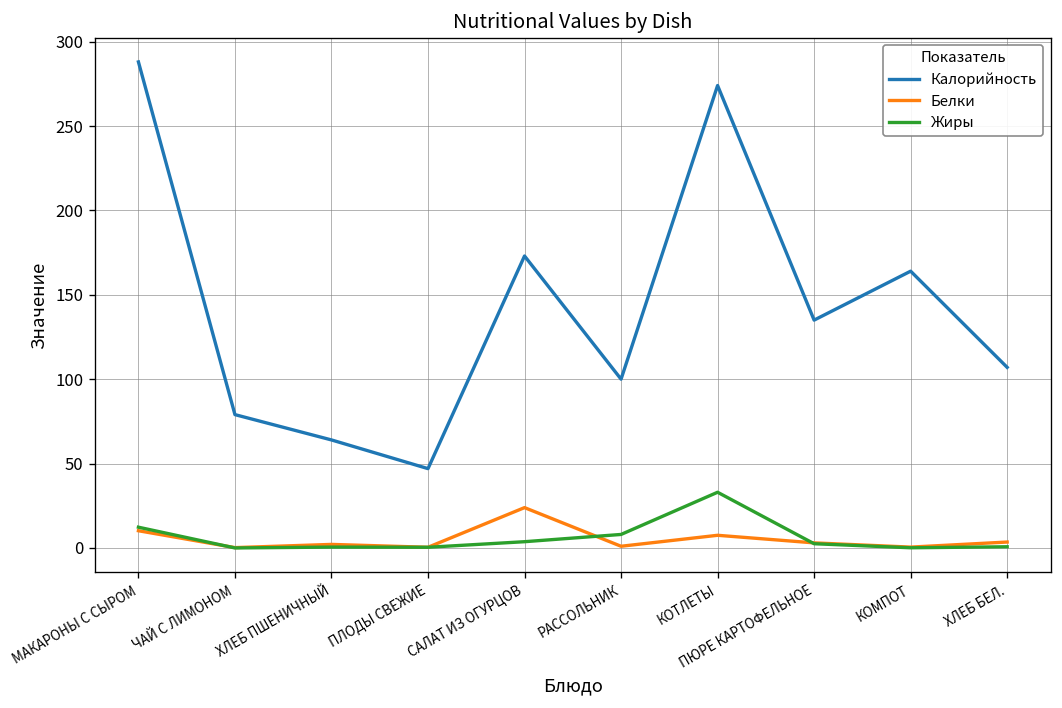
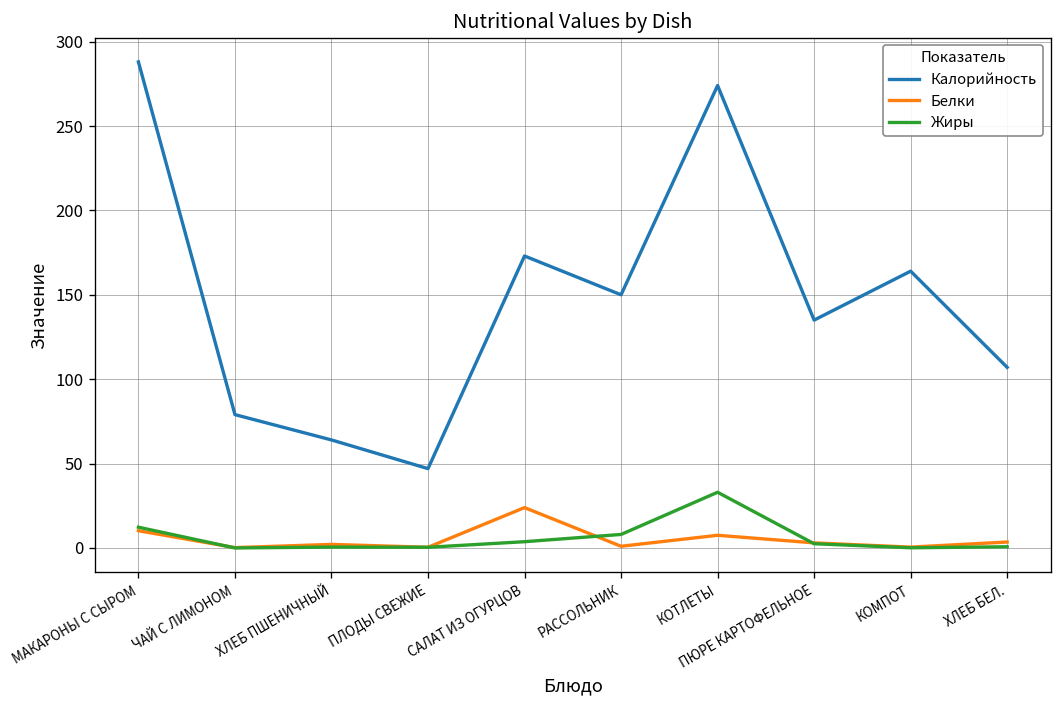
  {
    "Калорийность": {
      "МАКАРОНЫ С СЫРОМ": 288,
      "ЧАЙ С ЛИМОНОМ": 79,
      "ХЛЕБ ПШЕНИЧНЫЙ": 64,
      "ПЛОДЫ СВЕЖИЕ": 47,
      "САЛАТ ИЗ ОГУРЦОВ": 173,
-     "РАССОЛЬНИК": 100,
+     "РАССОЛЬНИК": 150,
      "КОТЛЕТЫ": 274,
      "ПЮРЕ КАРТОФЕЛЬНОЕ": 135,
      "КОМПОТ": 164,
      "ХЛЕБ БЕЛ.": 107
    },
    "Белки": {
      "МАКАРОНЫ С СЫРОМ": 10,
      "САЛАТ ИЗ ОГУРЦОВ": 24,
      "РАССОЛЬНИК": 1,
      "КОТЛЕТЫ": 8,
      "ХЛЕБ БЕЛ.": 4
    },
    "Жиры": {
      "МАКАРОНЫ С СЫРОМ": 12,
      "САЛАТ ИЗ ОГУРЦОВ": 4,
      "РАССОЛЬНИК": 8,
      "КОТЛЕТЫ": 33,
      "ХЛЕБ БЕЛ.": 1
    }
  }
